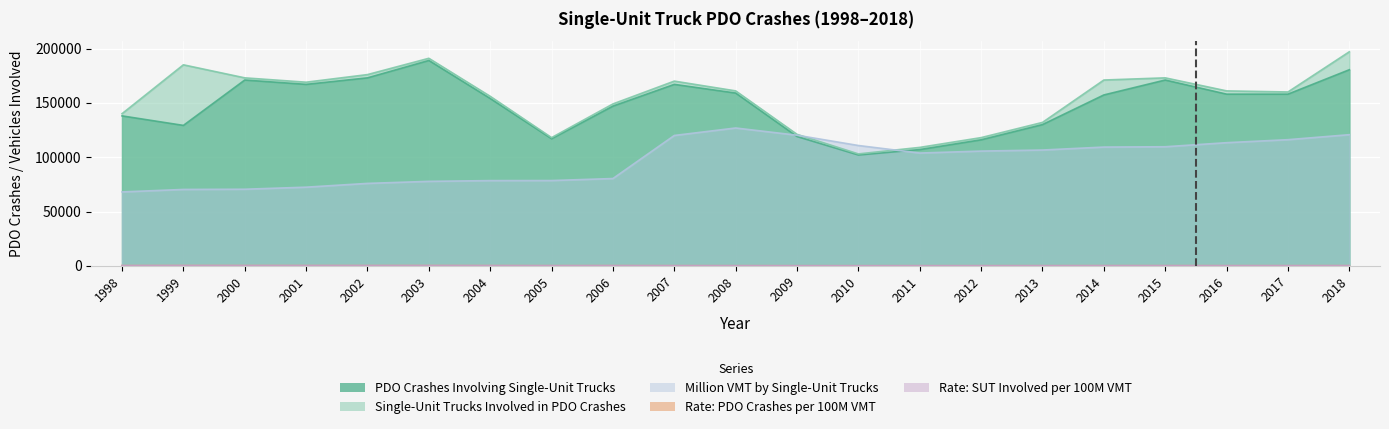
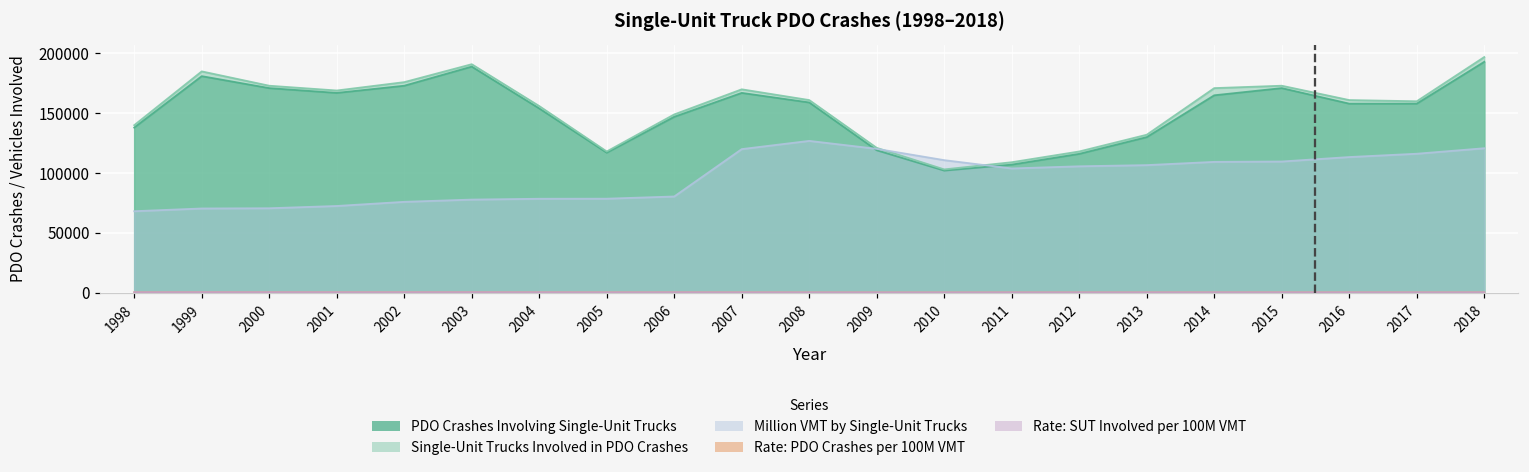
  {
    "PDO Crashes Involving Single-Unit Trucks": {
-     "1999": 129000,
+     "1999": 181000,
      "2002": 173000,
      "2007": 167000,
-     "2014": 157000,
+     "2014": 165000,
      "2016": 158000,
-     "2018": 180000
+     "2018": 193000
    }
  }
